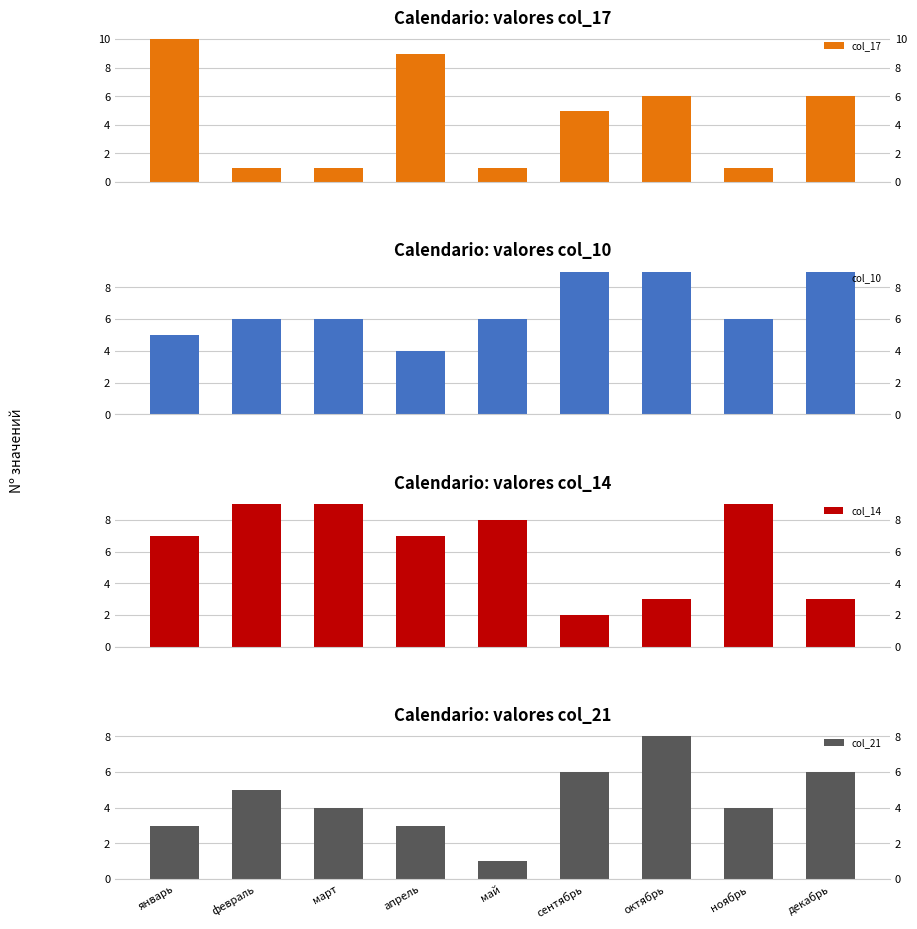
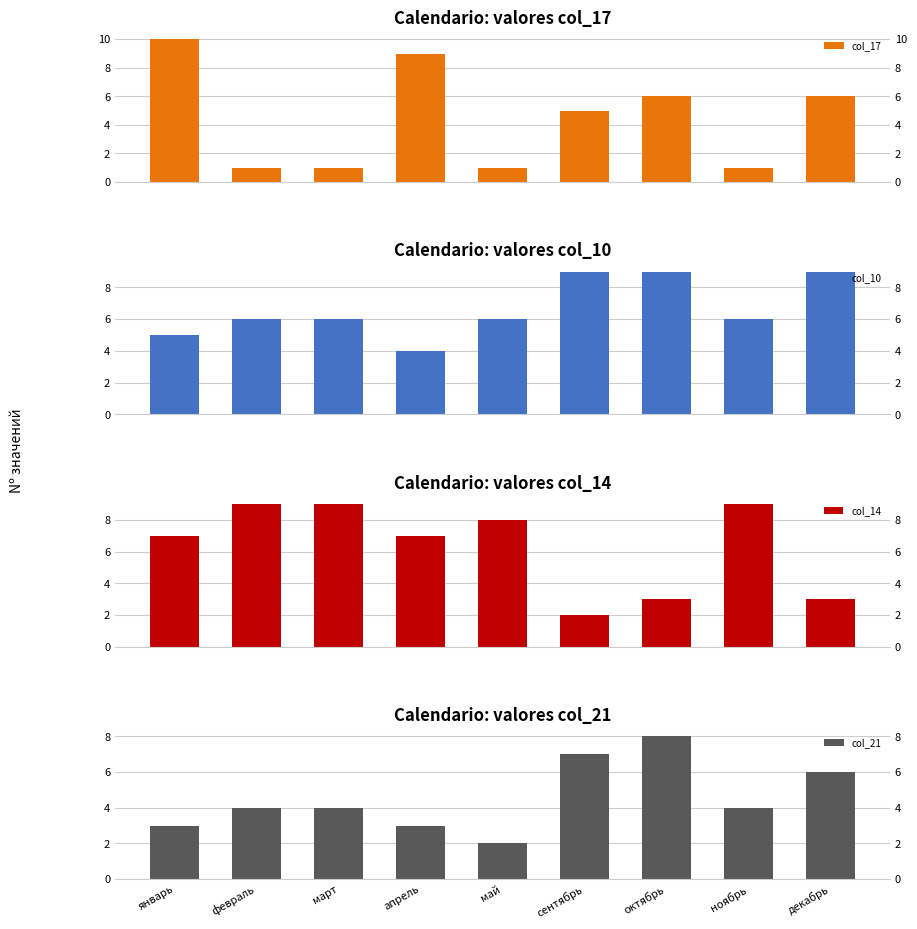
  {
    "Calendario: valores col_21": {
      "январь": 3,
-     "февраль": 5,
+     "февраль": 4,
      "март": 4,
      "апрель": 3,
-     "май": 1,
-     "сентябрь": 6,
+     "май": 2,
+     "сентябрь": 7,
      "октябрь": 8,
      "ноябрь": 4,
      "декабрь": 6
    }
  }
